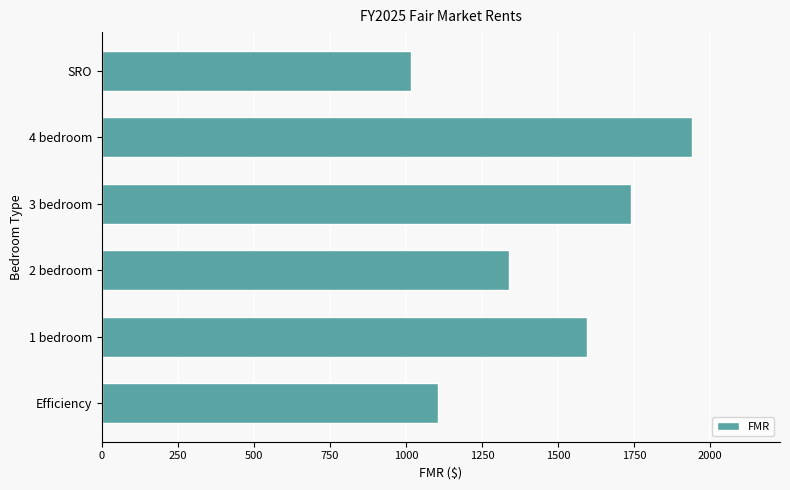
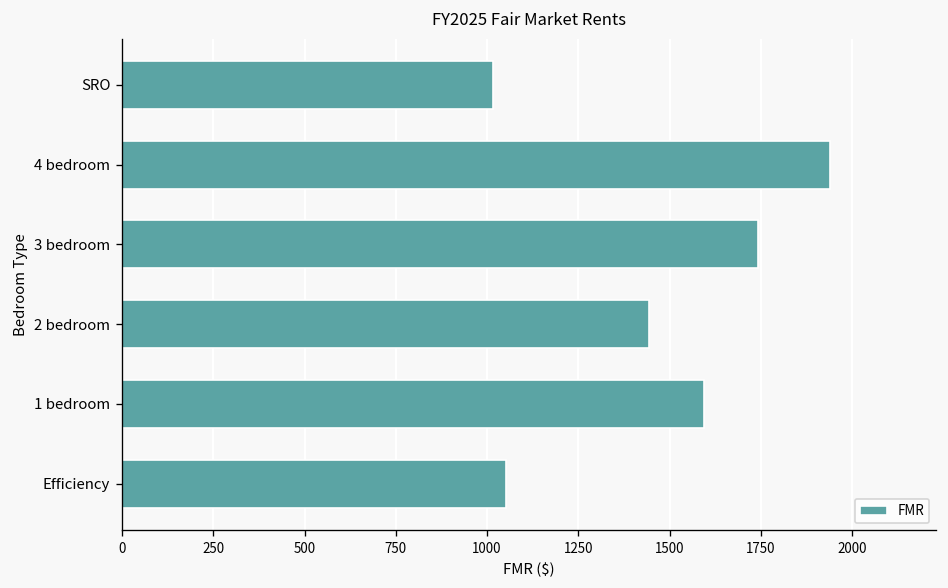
  {
    "SRO": 1020,
    "4 bedroom": 1940,
    "3 bedroom": 1740,
-   "2 bedroom": 1340,
+   "2 bedroom": 1450,
    "1 bedroom": 1590,
-   "Efficiency": 1100
+   "Efficiency": 1050
  }
